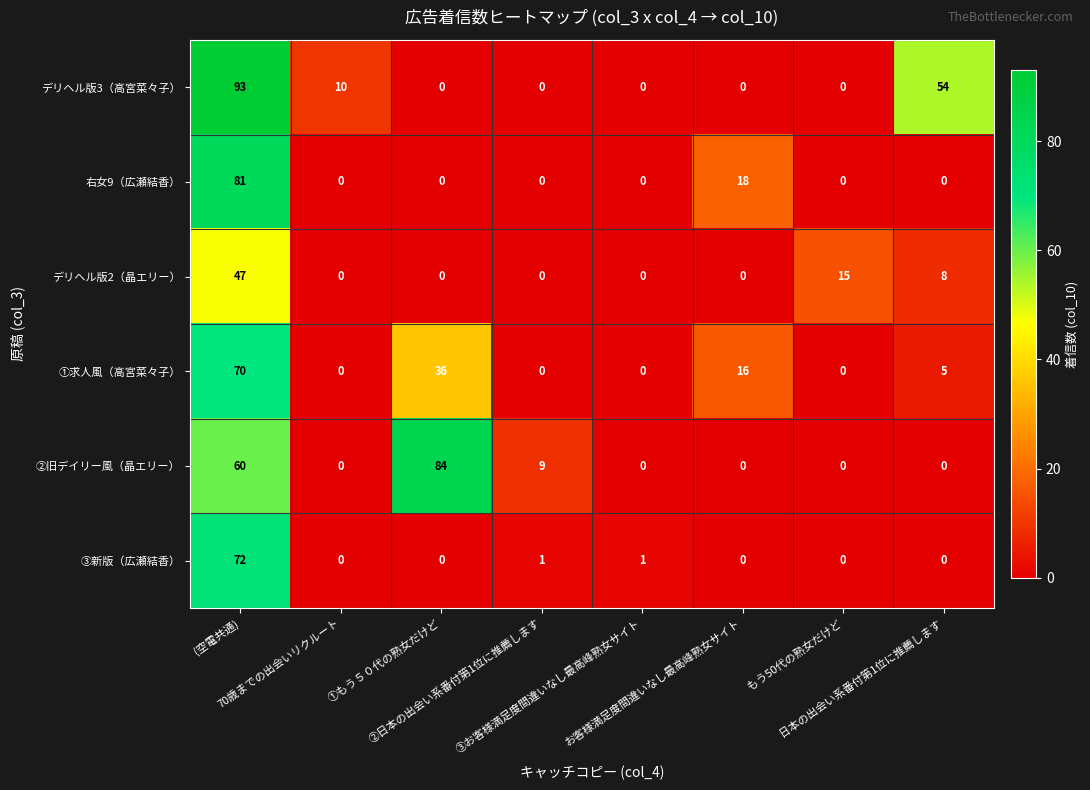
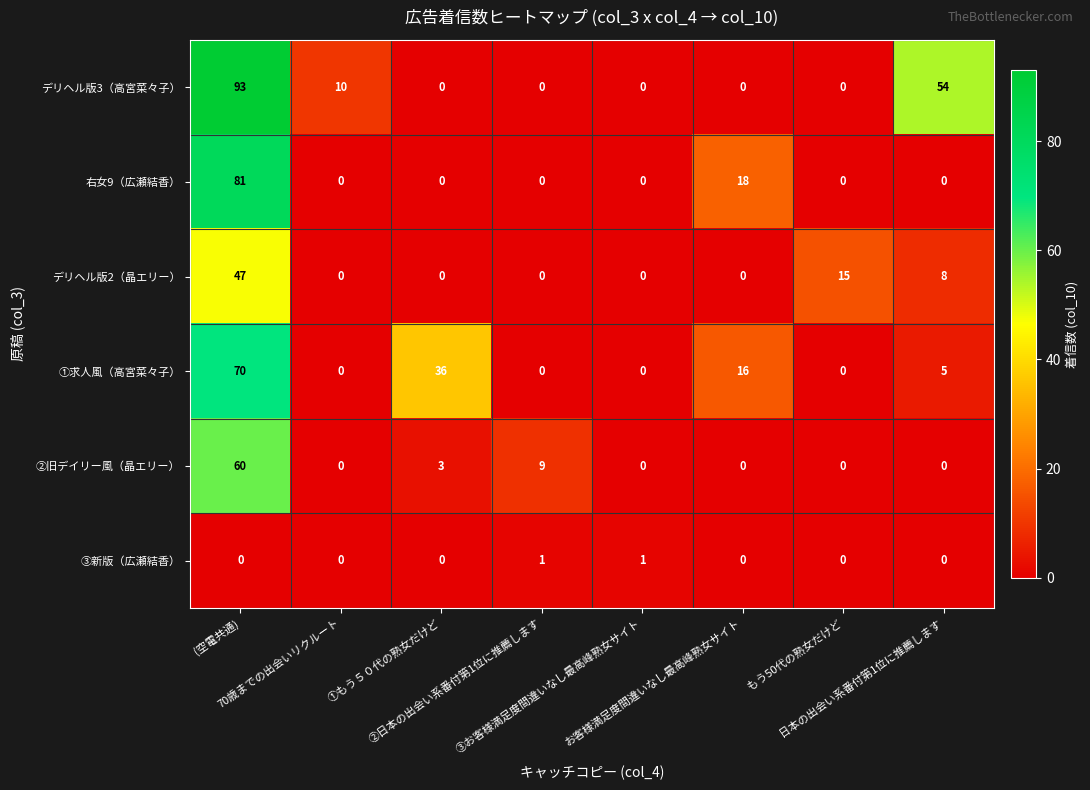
  {
    "デリヘル版3（高宮菜々子）": {
      "(空電共通)": 93,
      "70歳までの出会いリクルート": 10,
      "①もう５０代の熟女だけど": 0,
      "②日本の出会い系番付第1位に推薦します": 0,
      "③お客様満足度間違いなし最高峰熟女サイト": 0,
      "お客様満足度間違いなし最高峰熟女サイト": 0,
      "もう50代の熟女だけど": 0,
      "日本の出会い系番付第1位に推薦します": 54
    },
    "右女9（広瀬結香）": {
      "(空電共通)": 81,
      "70歳までの出会いリクルート": 0,
      "①もう５０代の熟女だけど": 0,
      "②日本の出会い系番付第1位に推薦します": 0,
      "③お客様満足度間違いなし最高峰熟女サイト": 0,
      "お客様満足度間違いなし最高峰熟女サイト": 18,
      "もう50代の熟女だけど": 0,
      "日本の出会い系番付第1位に推薦します": 0
    },
    "デリヘル版2（晶エリー）": {
      "(空電共通)": 47,
      "70歳までの出会いリクルート": 0,
      "①もう５０代の熟女だけど": 0,
      "②日本の出会い系番付第1位に推薦します": 0,
      "③お客様満足度間違いなし最高峰熟女サイト": 0,
      "お客様満足度間違いなし最高峰熟女サイト": 0,
      "もう50代の熟女だけど": 15,
      "日本の出会い系番付第1位に推薦します": 8
    },
    "①求人風（高宮菜々子）": {
      "(空電共通)": 70,
      "70歳までの出会いリクルート": 0,
      "①もう５０代の熟女だけど": 36,
      "②日本の出会い系番付第1位に推薦します": 0,
      "③お客様満足度間違いなし最高峰熟女サイト": 0,
      "お客様満足度間違いなし最高峰熟女サイト": 16,
      "もう50代の熟女だけど": 0,
      "日本の出会い系番付第1位に推薦します": 5
    },
    "②旧デイリー風（晶エリー）": {
      "(空電共通)": 60,
      "70歳までの出会いリクルート": 0,
-     "①もう５０代の熟女だけど": 84,
+     "①もう５０代の熟女だけど": 3,
      "②日本の出会い系番付第1位に推薦します": 9,
      "③お客様満足度間違いなし最高峰熟女サイト": 0,
      "お客様満足度間違いなし最高峰熟女サイト": 0,
      "もう50代の熟女だけど": 0,
      "日本の出会い系番付第1位に推薦します": 0
    },
    "③新版（広瀬結香）": {
-     "(空電共通)": 72,
+     "(空電共通)": 0,
      "70歳までの出会いリクルート": 0,
      "①もう５０代の熟女だけど": 0,
      "②日本の出会い系番付第1位に推薦します": 1,
      "③お客様満足度間違いなし最高峰熟女サイト": 1,
      "お客様満足度間違いなし最高峰熟女サイト": 0,
      "もう50代の熟女だけど": 0,
      "日本の出会い系番付第1位に推薦します": 0
    }
  }
